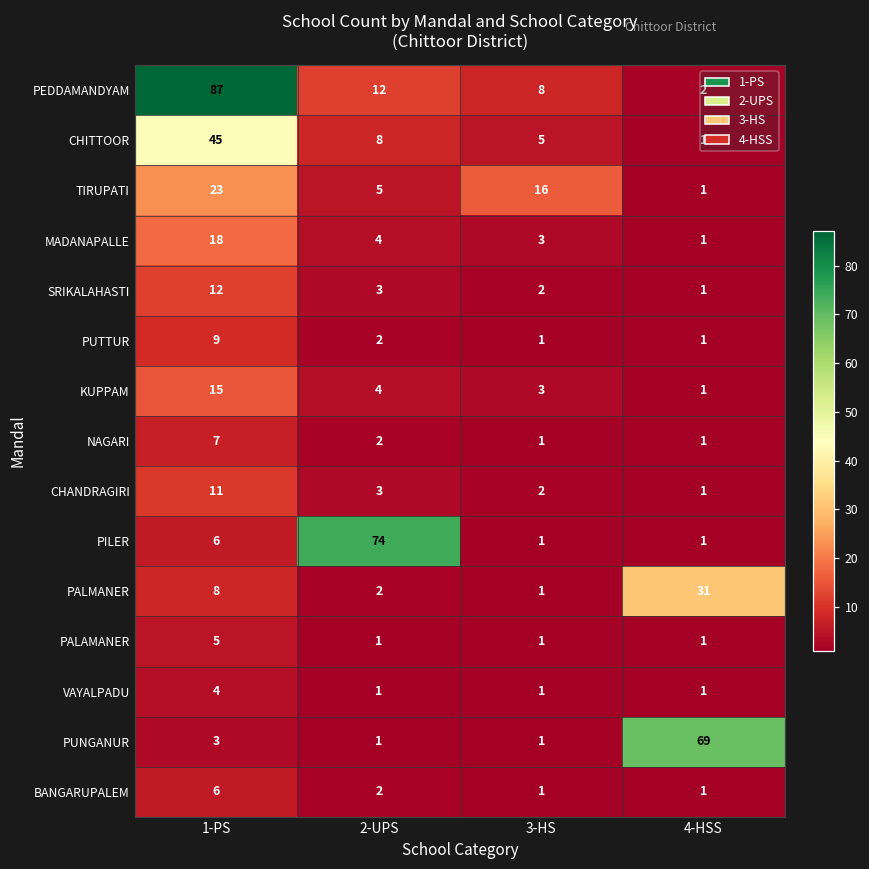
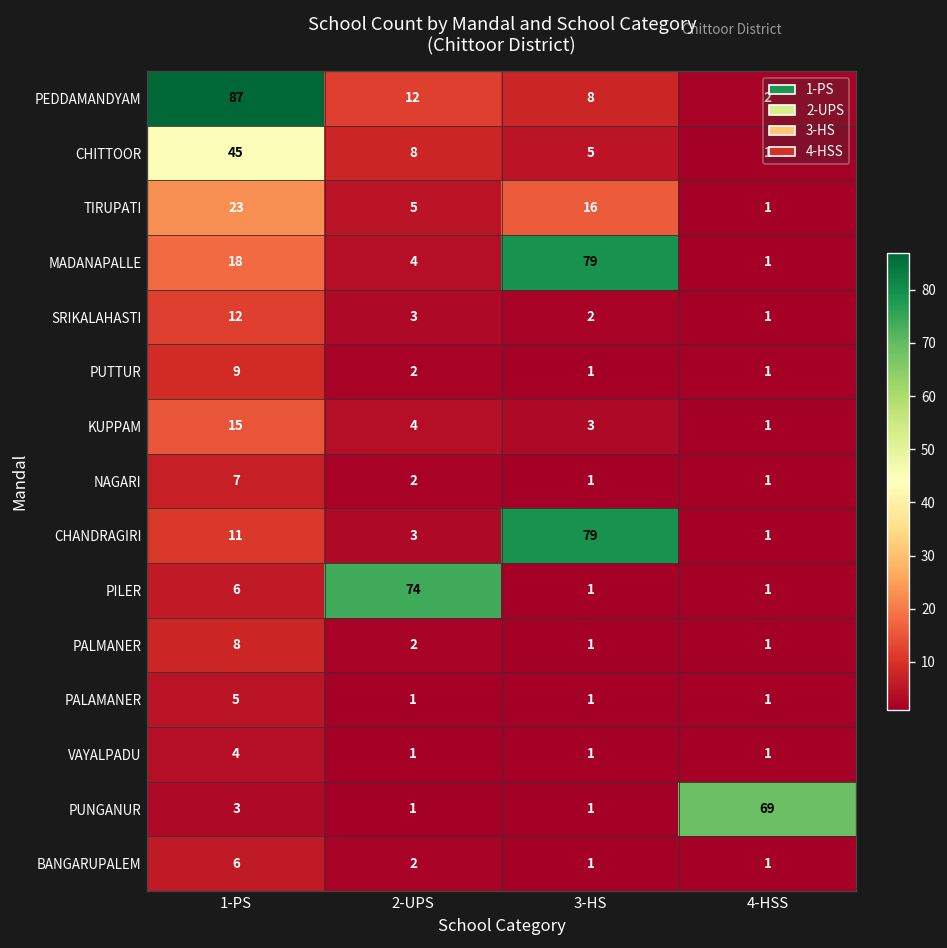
  {
    "PEDDAMANDYAM": {
      "1-PS": 87,
      "2-UPS": 12,
      "3-HS": 8
    },
    "CHITTOOR": {
      "1-PS": 45,
      "2-UPS": 8,
      "3-HS": 5
    },
    "TIRUPATI": {
      "1-PS": 23,
      "2-UPS": 5,
      "3-HS": 16,
      "4-HSS": 1
    },
    "MADANAPALLE": {
      "1-PS": 18,
      "2-UPS": 4,
-     "3-HS": 3,
+     "3-HS": 79,
      "4-HSS": 1
    },
    "SRIKALAHASTI": {
      "1-PS": 12,
      "2-UPS": 3,
      "3-HS": 2,
      "4-HSS": 1
    },
    "PUTTUR": {
      "1-PS": 9,
      "2-UPS": 2,
      "3-HS": 1,
      "4-HSS": 1
    },
    "KUPPAM": {
      "1-PS": 15,
      "2-UPS": 4,
      "3-HS": 3,
      "4-HSS": 1
    },
    "NAGARI": {
      "1-PS": 7,
      "2-UPS": 2,
      "3-HS": 1,
      "4-HSS": 1
    },
    "CHANDRAGIRI": {
      "1-PS": 11,
      "2-UPS": 3,
-     "3-HS": 2,
+     "3-HS": 79,
      "4-HSS": 1
    },
    "PILER": {
      "1-PS": 6,
      "2-UPS": 74,
      "3-HS": 1,
      "4-HSS": 1
    },
    "PALMANER": {
      "1-PS": 8,
      "2-UPS": 2,
      "3-HS": 1,
-     "4-HSS": 31
+     "4-HSS": 1
    },
    "PALAMANER": {
      "1-PS": 5,
      "2-UPS": 1,
      "3-HS": 1,
      "4-HSS": 1
    },
    "VAYALPADU": {
      "1-PS": 4,
      "2-UPS": 1,
      "3-HS": 1,
      "4-HSS": 1
    },
    "PUNGANUR": {
      "1-PS": 3,
      "2-UPS": 1,
      "3-HS": 1,
      "4-HSS": 69
    },
    "BANGARUPALEM": {
      "1-PS": 6,
      "2-UPS": 2,
      "3-HS": 1,
      "4-HSS": 1
    }
  }
